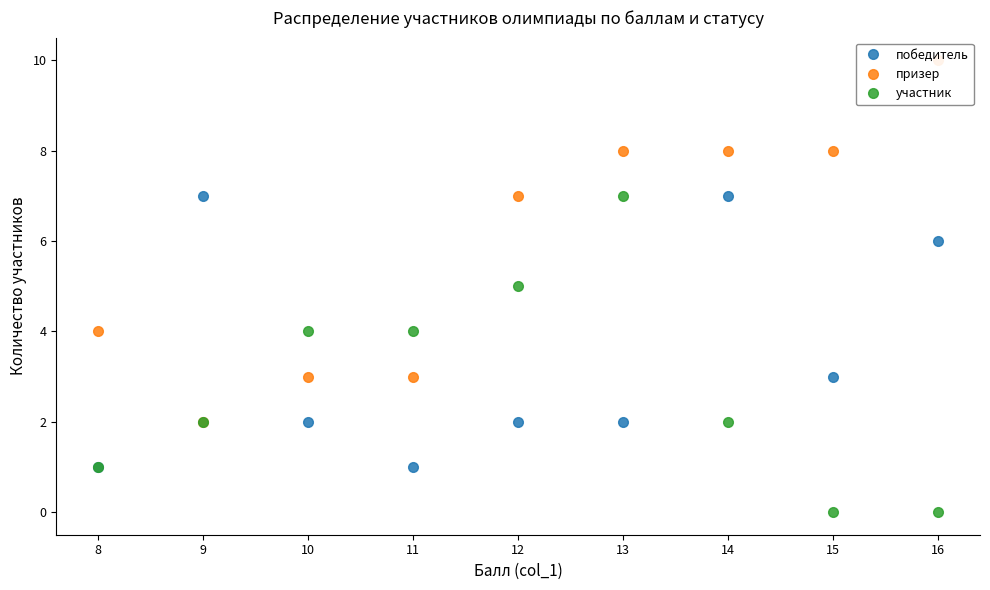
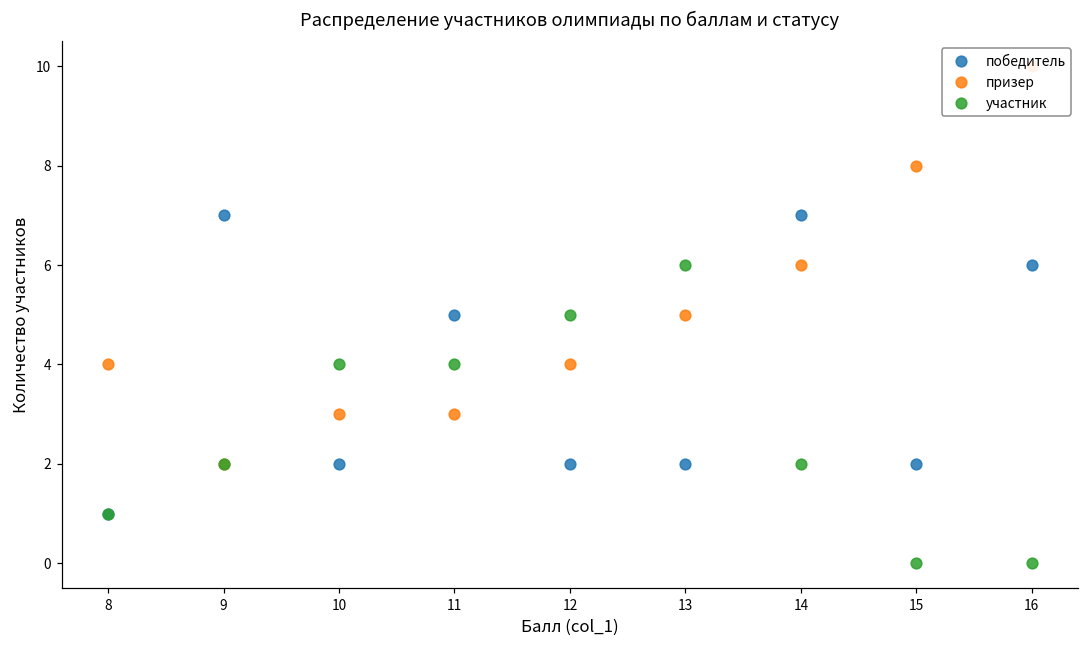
  {
    "победитель": {
      "9": 7,
      "10": 2,
-     "11": 1,
+     "11": 5,
      "12": 2,
      "13": 2,
      "14": 7,
-     "15": 3,
+     "15": 2,
      "16": 6
    },
    "призер": {
      "8": 4,
      "10": 3,
      "11": 3,
-     "12": 7,
-     "13": 8,
-     "14": 8,
+     "12": 4,
+     "13": 5,
+     "14": 6,
      "15": 8
    },
    "участник": {
      "10": 4,
      "11": 4,
      "12": 5,
-     "13": 7,
+     "13": 6,
      "14": 2,
      "15": 0,
      "16": 0
    }
  }
